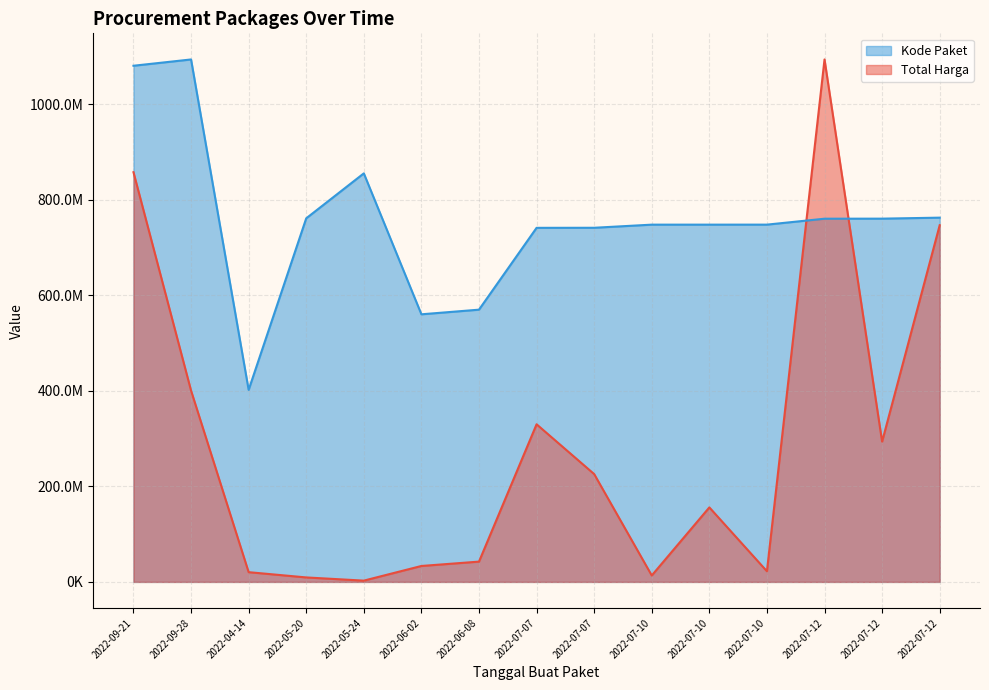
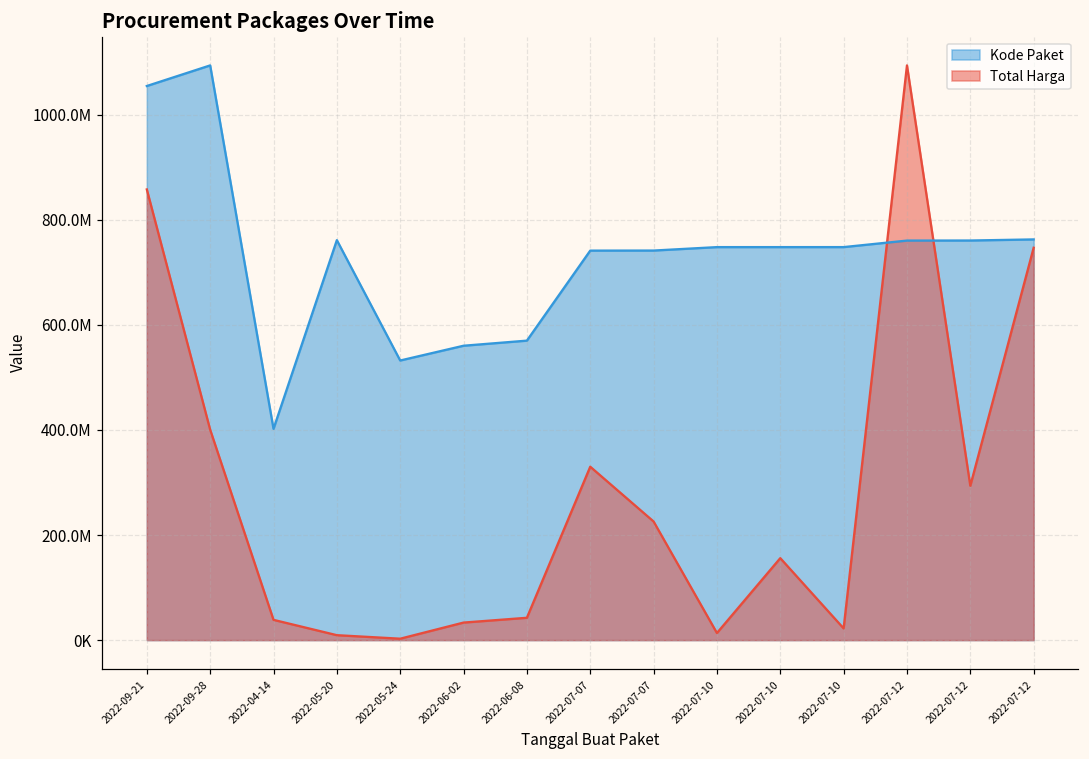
  {
    "Kode Paket": {
-     "2022-09-21": 1080000000,
+     "2022-09-21": 1050000000,
      "2022-09-28": 1090000000,
      "2022-04-14": 400000000,
      "2022-05-20": 760000000,
-     "2022-05-24": 860000000,
+     "2022-05-24": 530000000,
      "2022-06-02": 560000000,
      "2022-06-08": 570000000
    },
    "Total Harga": {
      "2022-09-21": 860000000,
      "2022-09-28": 400000000,
-     "2022-04-14": 20000000,
+     "2022-04-14": 40000000,
      "2022-05-20": 10000000,
      "2022-05-24": 0,
      "2022-06-02": 30000000,
      "2022-06-08": 40000000
    }
  }
